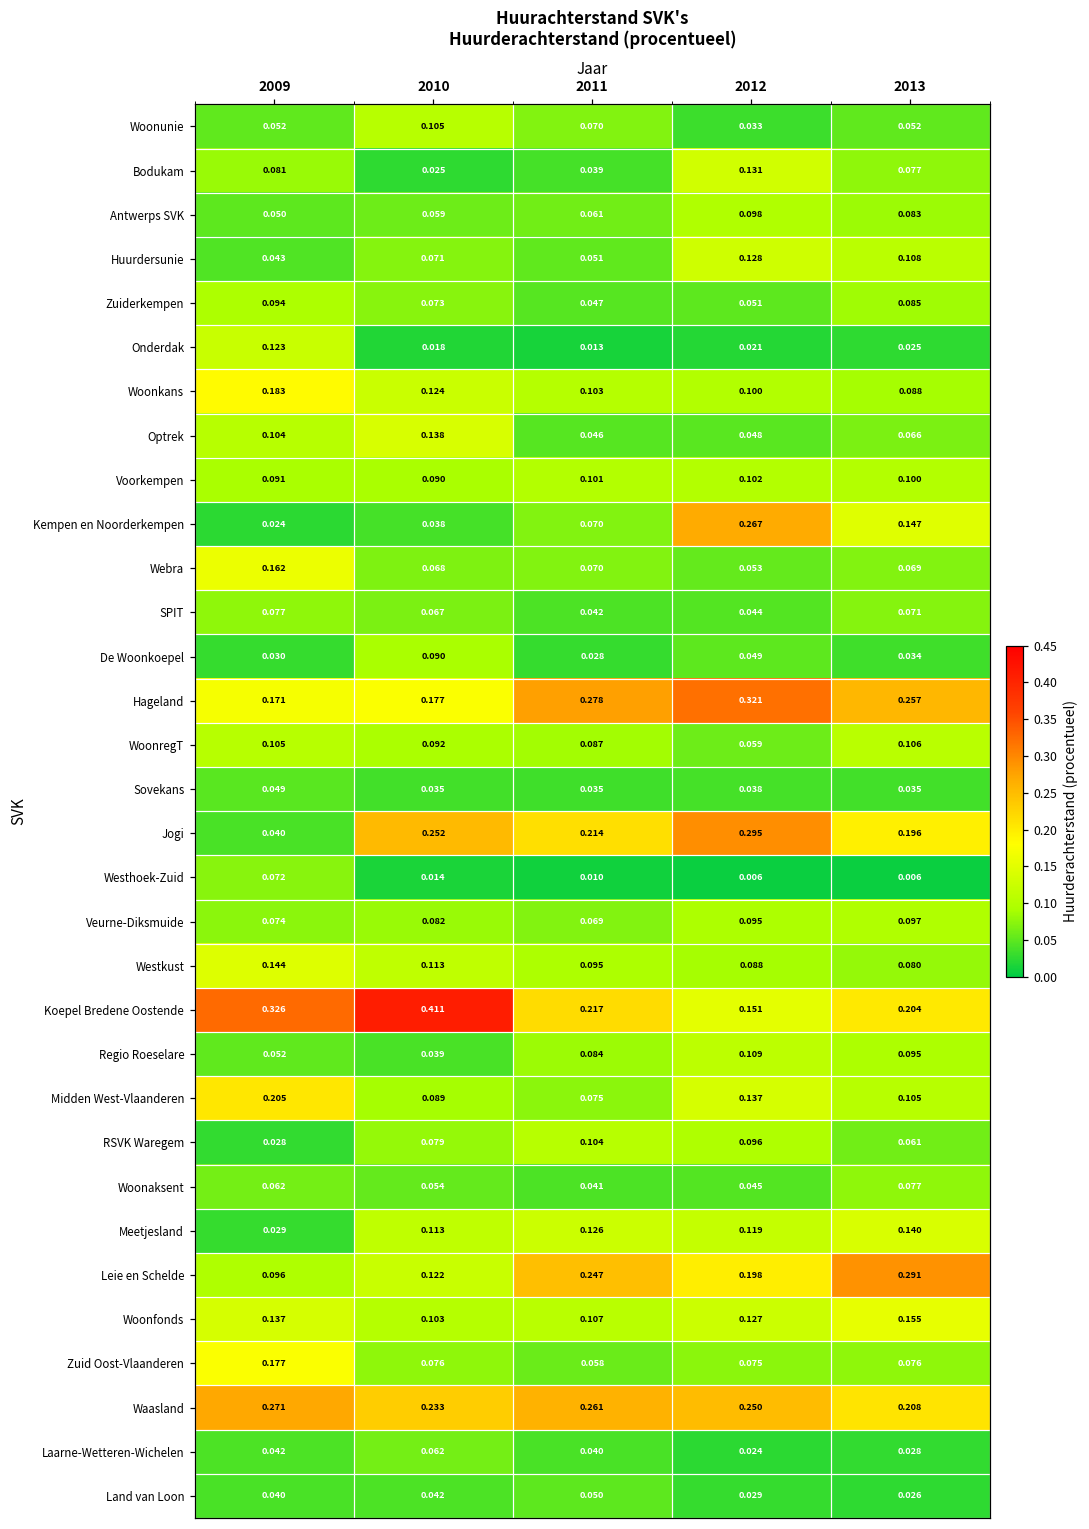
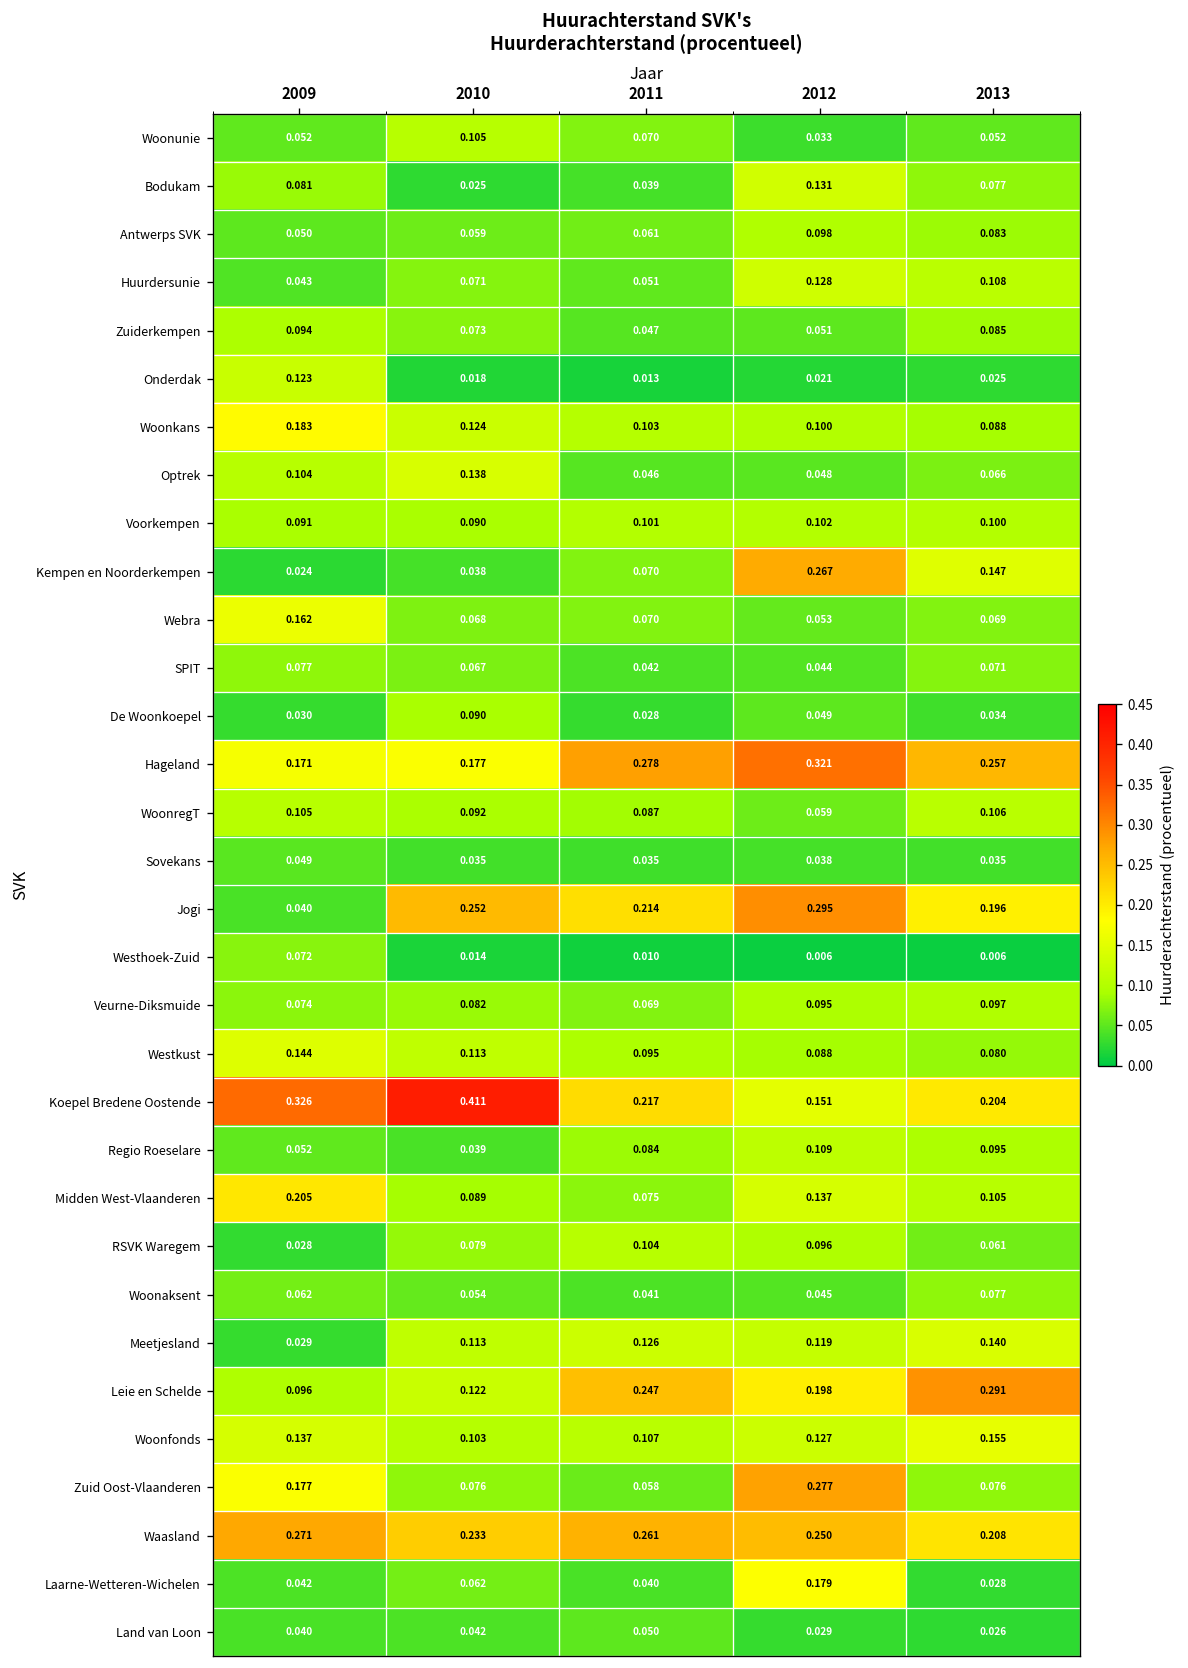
  {
    "Woonunie": {
      "2009": 0.052,
      "2010": 0.105,
      "2011": 0.070,
      "2012": 0.033,
      "2013": 0.052
    },
    "Bodukam": {
      "2009": 0.081,
      "2010": 0.025,
      "2011": 0.039,
      "2012": 0.131,
      "2013": 0.077
    },
    "Antwerps SVK": {
      "2009": 0.050,
      "2010": 0.059,
      "2011": 0.061,
      "2012": 0.098,
      "2013": 0.083
    },
    "Huurdersunie": {
      "2009": 0.043,
      "2010": 0.071,
      "2011": 0.051,
      "2012": 0.128,
      "2013": 0.108
    },
    "Zuiderkempen": {
      "2009": 0.094,
      "2010": 0.073,
      "2011": 0.047,
      "2012": 0.051,
      "2013": 0.085
    },
    "Onderdak": {
      "2009": 0.123,
      "2010": 0.018,
      "2011": 0.013,
      "2012": 0.021,
      "2013": 0.025
    },
    "Woonkans": {
      "2009": 0.183,
      "2010": 0.124,
      "2011": 0.103,
      "2012": 0.100,
      "2013": 0.088
    },
    "Optrek": {
      "2009": 0.104,
      "2010": 0.138,
      "2011": 0.046,
      "2012": 0.048,
      "2013": 0.066
    },
    "Voorkempen": {
      "2009": 0.091,
      "2010": 0.090,
      "2011": 0.101,
      "2012": 0.102,
      "2013": 0.100
    },
    "Kempen en Noorderkempen": {
      "2009": 0.024,
      "2010": 0.038,
      "2011": 0.070,
      "2012": 0.267,
      "2013": 0.147
    },
    "Webra": {
      "2009": 0.162,
      "2010": 0.068,
      "2011": 0.070,
      "2012": 0.053,
      "2013": 0.069
    },
    "SPIT": {
      "2009": 0.077,
      "2010": 0.067,
      "2011": 0.042,
      "2012": 0.044,
      "2013": 0.071
    },
    "De Woonkoepel": {
      "2009": 0.030,
      "2010": 0.090,
      "2011": 0.028,
      "2012": 0.049,
      "2013": 0.034
    },
    "Hageland": {
      "2009": 0.171,
      "2010": 0.177,
      "2011": 0.278,
      "2012": 0.321,
      "2013": 0.257
    },
    "WoonregT": {
      "2009": 0.105,
      "2010": 0.092,
      "2011": 0.087,
      "2012": 0.059,
      "2013": 0.106
    },
    "Sovekans": {
      "2009": 0.049,
      "2010": 0.035,
      "2011": 0.035,
      "2012": 0.038,
      "2013": 0.035
    },
    "Jogi": {
      "2009": 0.040,
      "2010": 0.252,
      "2011": 0.214,
      "2012": 0.295,
      "2013": 0.196
    },
    "Westhoek-Zuid": {
      "2009": 0.072,
      "2010": 0.014,
      "2011": 0.010,
      "2012": 0.006,
      "2013": 0.006
    },
    "Veurne-Diksmuide": {
      "2009": 0.074,
      "2010": 0.082,
      "2011": 0.069,
      "2012": 0.095,
      "2013": 0.097
    },
    "Westkust": {
      "2009": 0.144,
      "2010": 0.113,
      "2011": 0.095,
      "2012": 0.088,
      "2013": 0.080
    },
    "Koepel Bredene Oostende": {
      "2009": 0.326,
      "2010": 0.411,
      "2011": 0.217,
      "2012": 0.151,
      "2013": 0.204
    },
    "Regio Roeselare": {
      "2009": 0.052,
      "2010": 0.039,
      "2011": 0.084,
      "2012": 0.109,
      "2013": 0.095
    },
    "Midden West-Vlaanderen": {
      "2009": 0.205,
      "2010": 0.089,
      "2011": 0.075,
      "2012": 0.137,
      "2013": 0.105
    },
    "RSVK Waregem": {
      "2009": 0.028,
      "2010": 0.079,
      "2011": 0.104,
      "2012": 0.096,
      "2013": 0.061
    },
    "Woonaksent": {
      "2009": 0.062,
      "2010": 0.054,
      "2011": 0.041,
      "2012": 0.045,
      "2013": 0.077
    },
    "Meetjesland": {
      "2009": 0.029,
      "2010": 0.113,
      "2011": 0.126,
      "2012": 0.119,
      "2013": 0.140
    },
    "Leie en Schelde": {
      "2009": 0.096,
      "2010": 0.122,
      "2011": 0.247,
      "2012": 0.198,
      "2013": 0.291
    },
    "Woonfonds": {
      "2009": 0.137,
      "2010": 0.103,
      "2011": 0.107,
      "2012": 0.127,
      "2013": 0.155
    },
    "Zuid Oost-Vlaanderen": {
      "2009": 0.177,
      "2010": 0.076,
      "2011": 0.058,
-     "2012": 0.075,
+     "2012": 0.277,
      "2013": 0.076
    },
    "Waasland": {
      "2009": 0.271,
      "2010": 0.233,
      "2011": 0.261,
      "2012": 0.250,
      "2013": 0.208
    },
    "Laarne-Wetteren-Wichelen": {
      "2009": 0.042,
      "2010": 0.062,
      "2011": 0.040,
-     "2012": 0.024,
+     "2012": 0.179,
      "2013": 0.028
    },
    "Land van Loon": {
      "2009": 0.040,
      "2010": 0.042,
      "2011": 0.050,
      "2012": 0.029,
      "2013": 0.026
    }
  }
